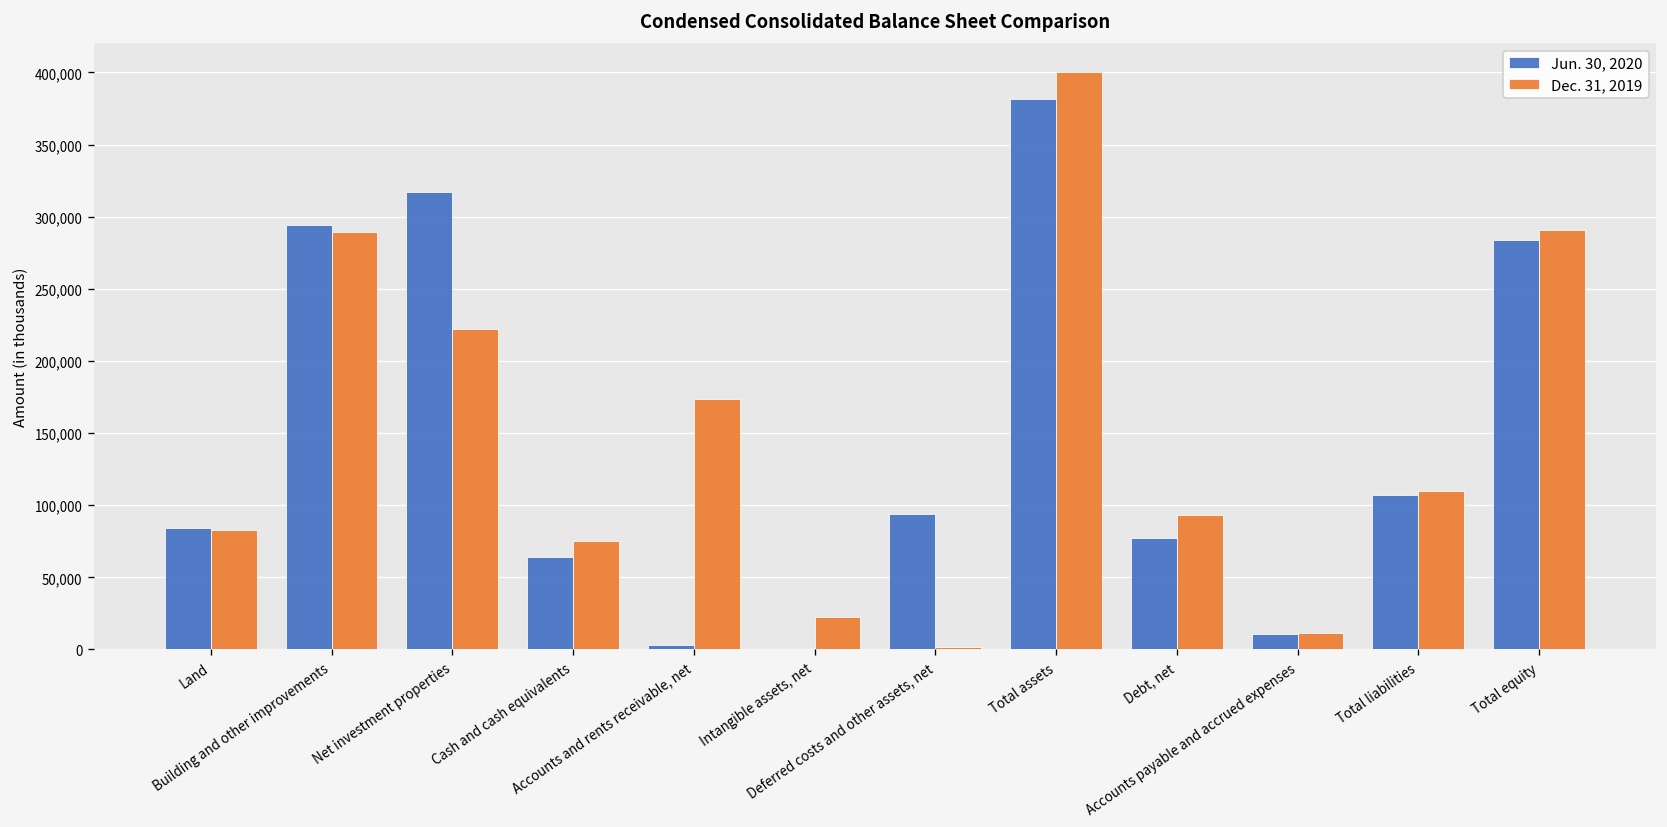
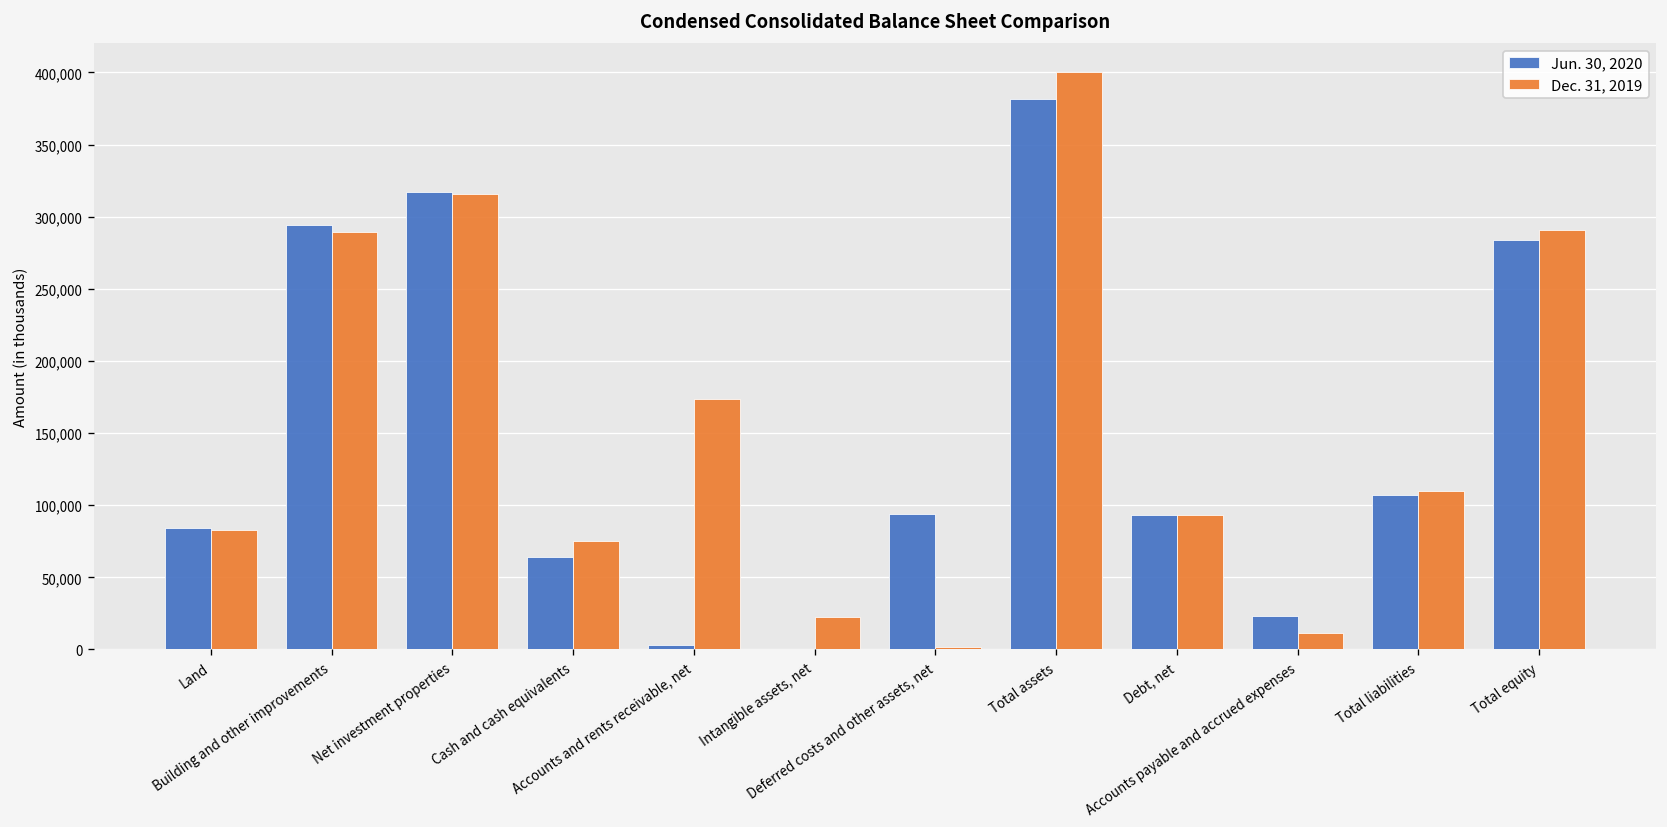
  {
    "Jun. 30, 2020": {
      "Land": "84,000",
      "Building and other improvements": "294,000",
      "Net investment properties": "317,000",
      "Cash and cash equivalents": "64,000",
      "Accounts and rents receivable, net": "3,000",
      "Deferred costs and other assets, net": "94,000",
      "Total assets": "382,000",
-     "Debt, net": "77,000",
-     "Accounts payable and accrued expenses": "11,000",
+     "Debt, net": "93,000",
+     "Accounts payable and accrued expenses": "23,000",
      "Total liabilities": "107,000",
      "Total equity": "284,000"
    },
    "Dec. 31, 2019": {
      "Land": "83,000",
      "Building and other improvements": "289,000",
-     "Net investment properties": "222,000",
+     "Net investment properties": "316,000",
      "Cash and cash equivalents": "75,000",
      "Accounts and rents receivable, net": "174,000",
      "Intangible assets, net": "23,000",
      "Total assets": "400,000",
      "Debt, net": "93,000",
      "Accounts payable and accrued expenses": "12,000",
      "Total liabilities": "110,000",
      "Total equity": "291,000"
    }
  }
